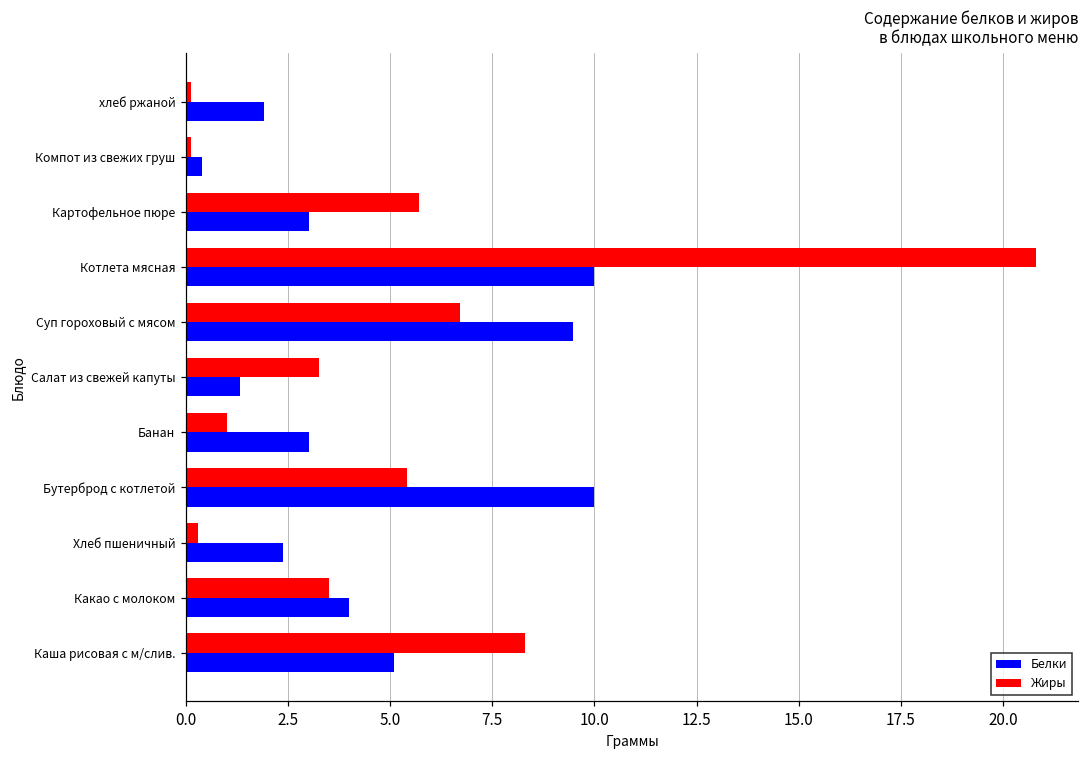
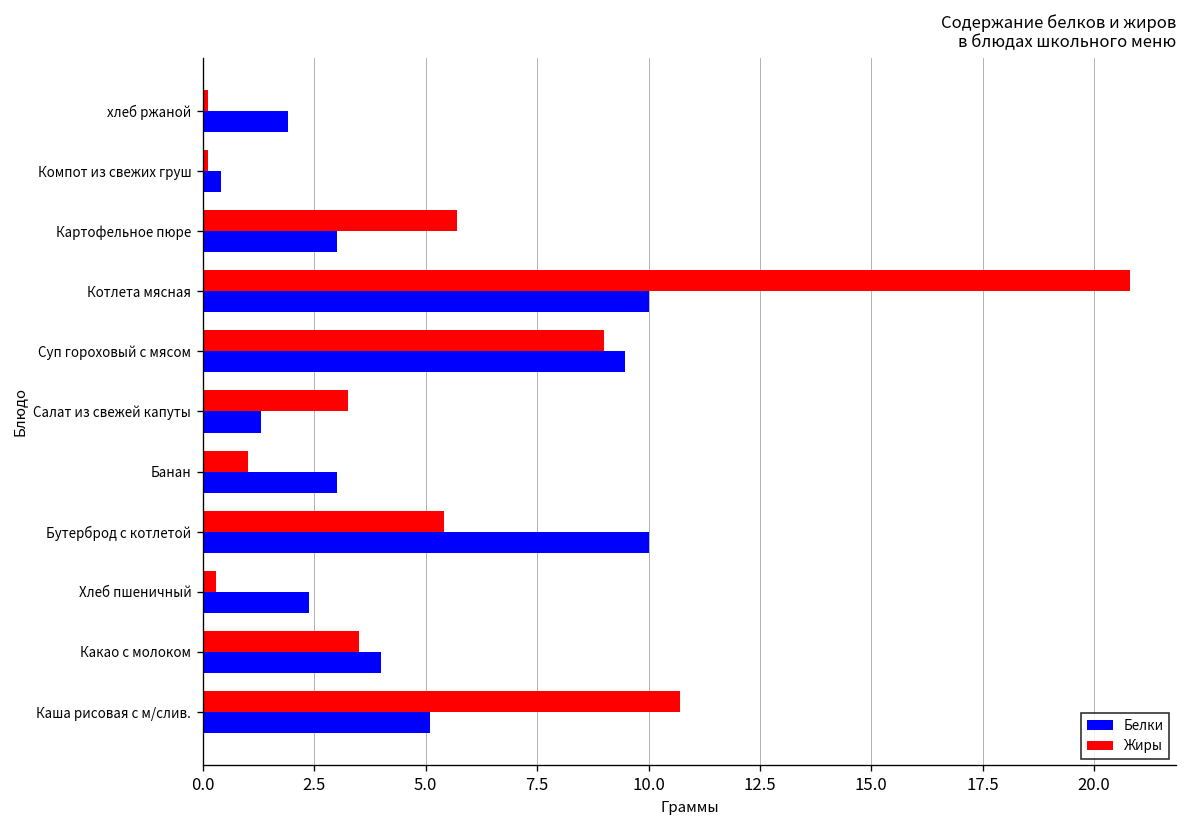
  {
    "Белки": {
      "хлеб ржаной": 1.9,
      "Компот из свежих груш": 0.4,
      "Картофельное пюре": 3.0,
      "Котлета мясная": 10.0,
      "Суп гороховый с мясом": 9.5,
      "Салат из свежей капуты": 1.3,
      "Банан": 3.0,
      "Бутерброд с котлетой": 10.0,
      "Хлеб пшеничный": 2.4,
      "Какао с молоком": 4.0,
      "Каша рисовая с м/слив.": 5.1
    },
    "Жиры": {
      "хлеб ржаной": 0.1,
      "Компот из свежих груш": 0.1,
      "Картофельное пюре": 5.7,
      "Котлета мясная": 20.8,
-     "Суп гороховый с мясом": 6.7,
+     "Суп гороховый с мясом": 9.0,
      "Салат из свежей капуты": 3.3,
      "Банан": 1.0,
      "Бутерброд с котлетой": 5.4,
      "Хлеб пшеничный": 0.3,
      "Какао с молоком": 3.5,
-     "Каша рисовая с м/слив.": 8.3
+     "Каша рисовая с м/слив.": 10.7
    }
  }
